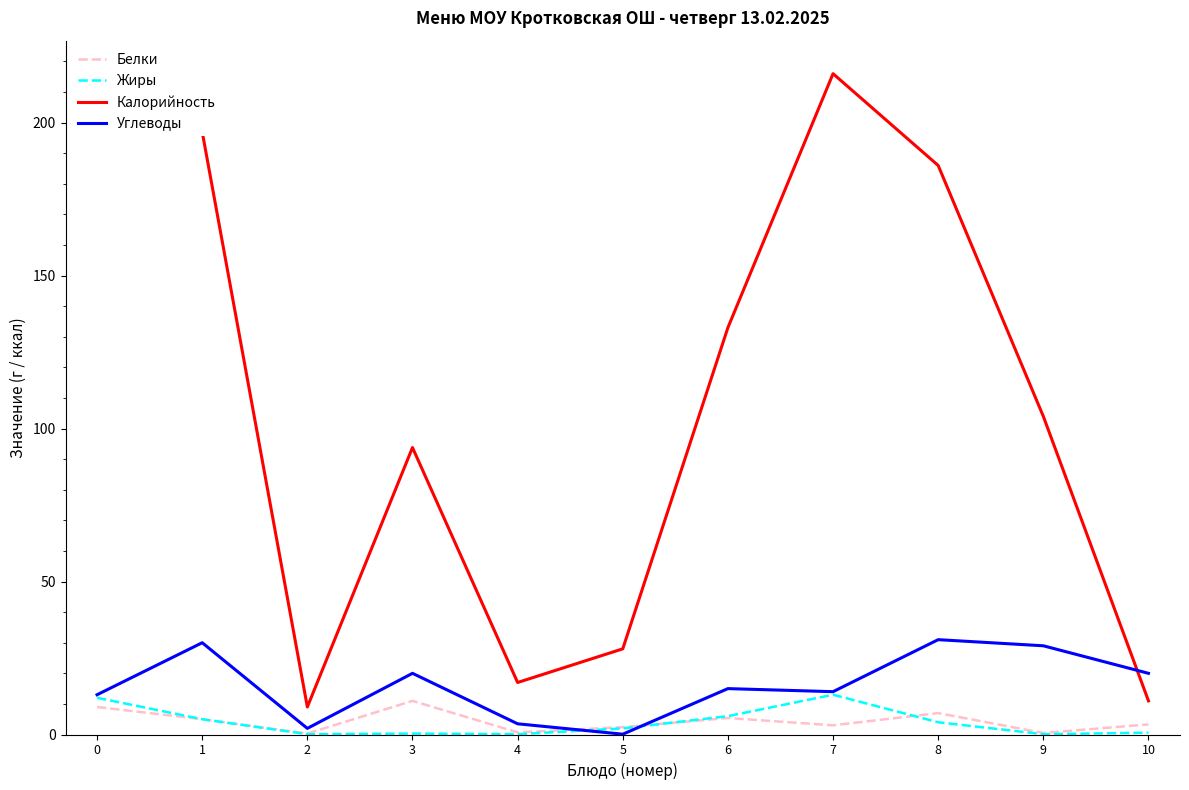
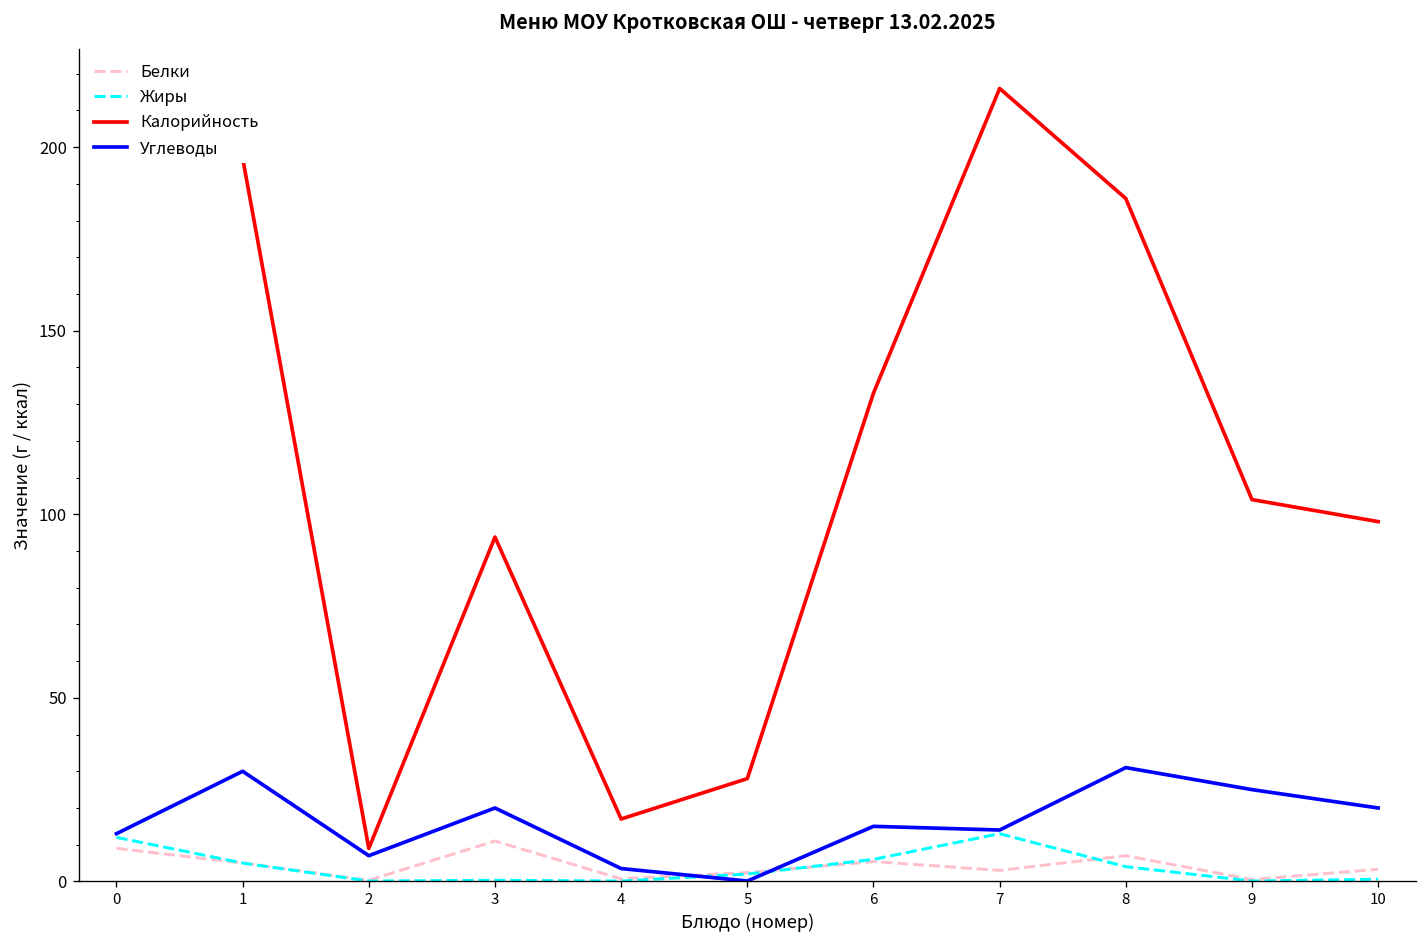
  {
    "Белки": {
      "0": 9,
      "3": 11,
      "7": 3,
      "8": 7,
      "10": 3
    },
    "Жиры": {
      "0": 12,
      "3": 0,
      "7": 13,
      "8": 4,
      "10": 1
    },
    "Калорийность": {
      "2": 9,
      "3": 94,
      "4": 17,
      "5": 28,
      "6": 133,
      "7": 216,
      "8": 186,
      "9": 104,
-     "10": 11
+     "10": 98
    },
    "Углеводы": {
      "0": 13,
      "1": 30,
-     "2": 2,
+     "2": 7,
      "3": 20,
      "4": 4,
      "5": 0,
      "6": 15,
      "7": 14,
      "8": 31,
-     "9": 29,
+     "9": 25,
      "10": 20
    }
  }
